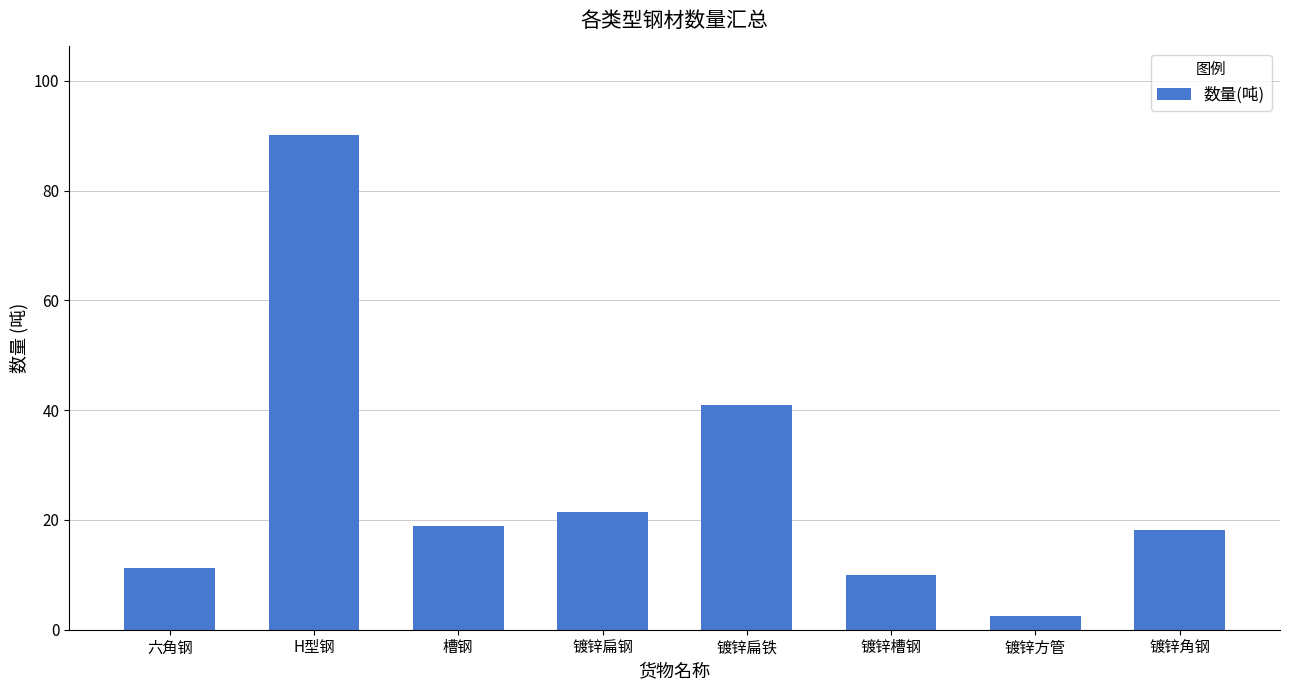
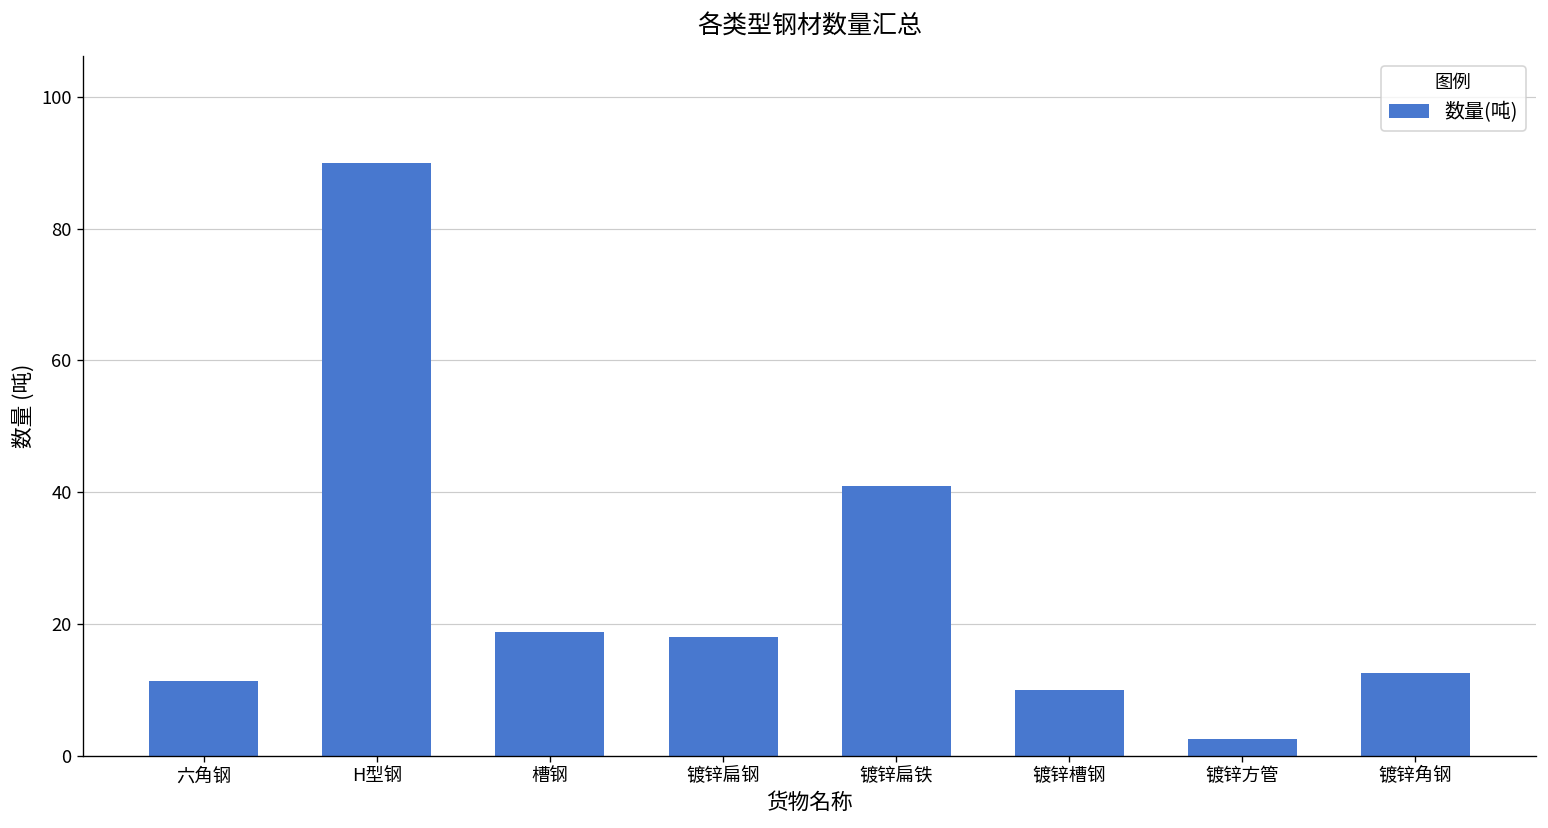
  {
    "六角钢": 11,
    "H型钢": 90,
    "槽钢": 19,
-   "镀锌扁钢": 21,
+   "镀锌扁钢": 18,
    "镀锌扁铁": 41,
    "镀锌槽钢": 10,
    "镀锌方管": 3,
-   "镀锌角钢": 18
+   "镀锌角钢": 13
  }
